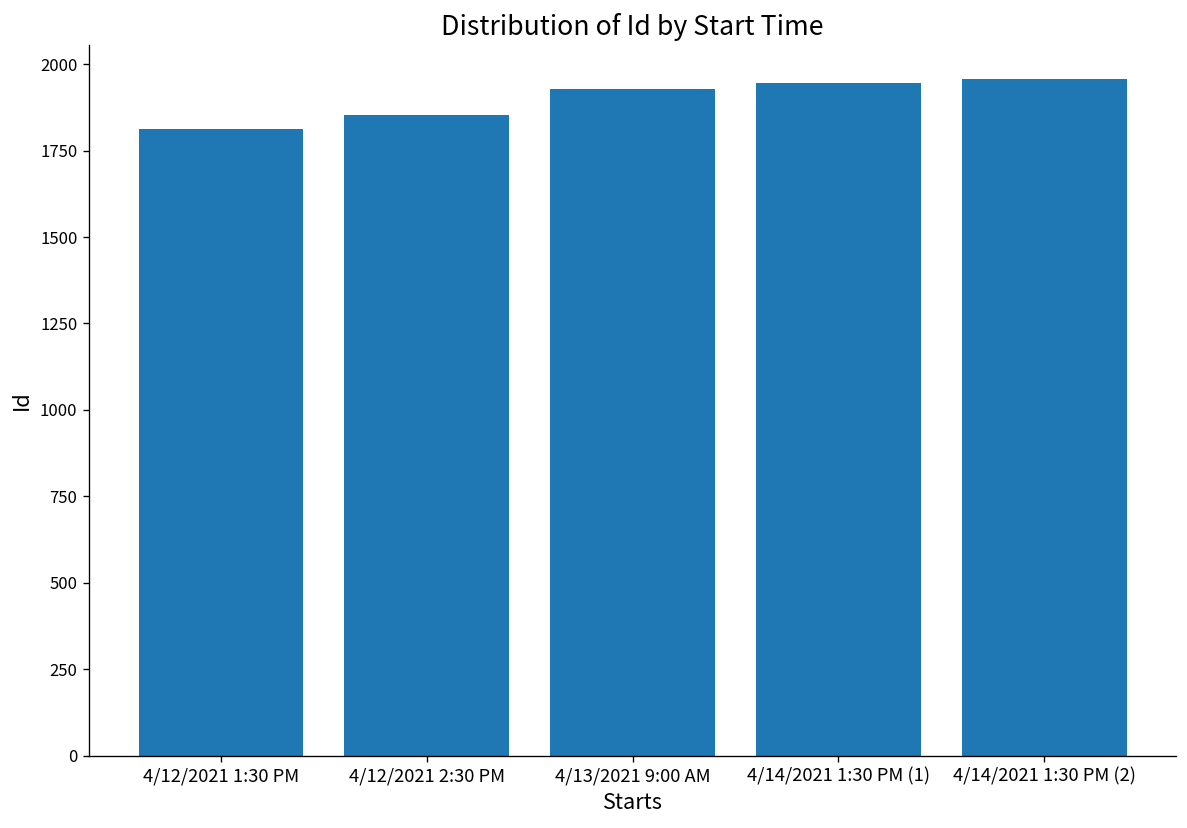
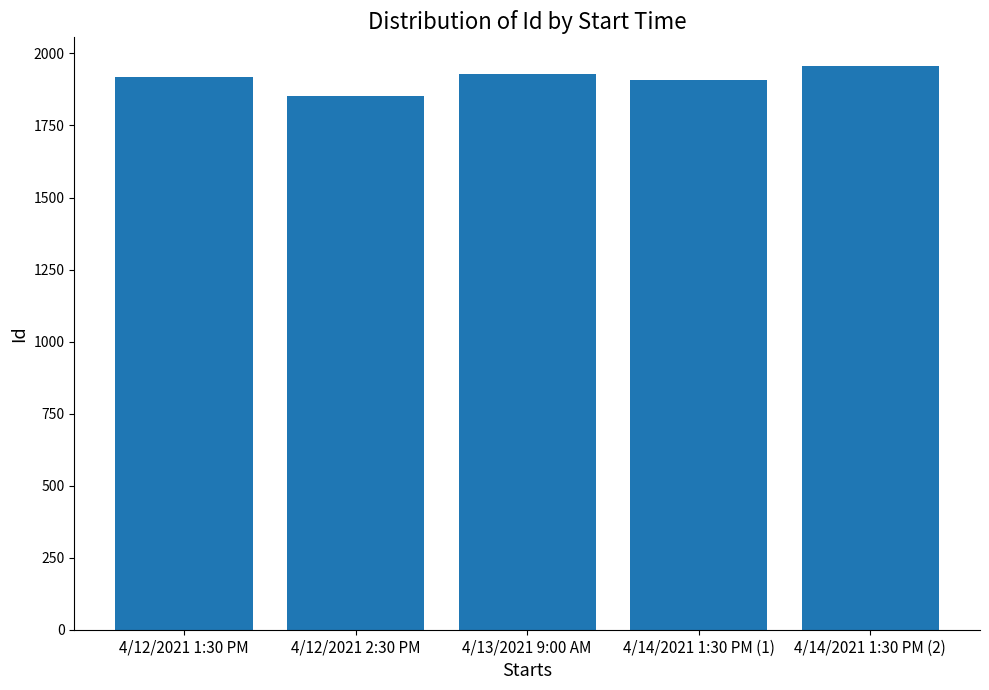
  {
-   "4/12/2021 1:30 PM": 1810,
+   "4/12/2021 1:30 PM": 1920,
    "4/12/2021 2:30 PM": 1850,
    "4/13/2021 9:00 AM": 1930,
-   "4/14/2021 1:30 PM (1)": 1950,
+   "4/14/2021 1:30 PM (1)": 1910,
    "4/14/2021 1:30 PM (2)": 1960
  }
